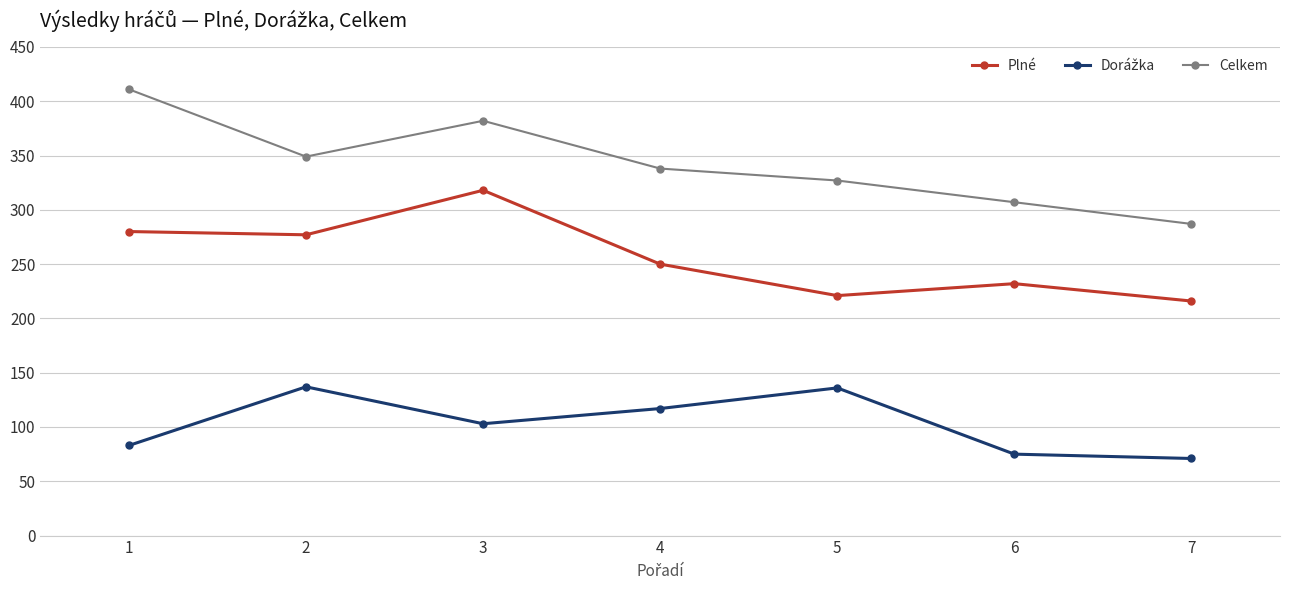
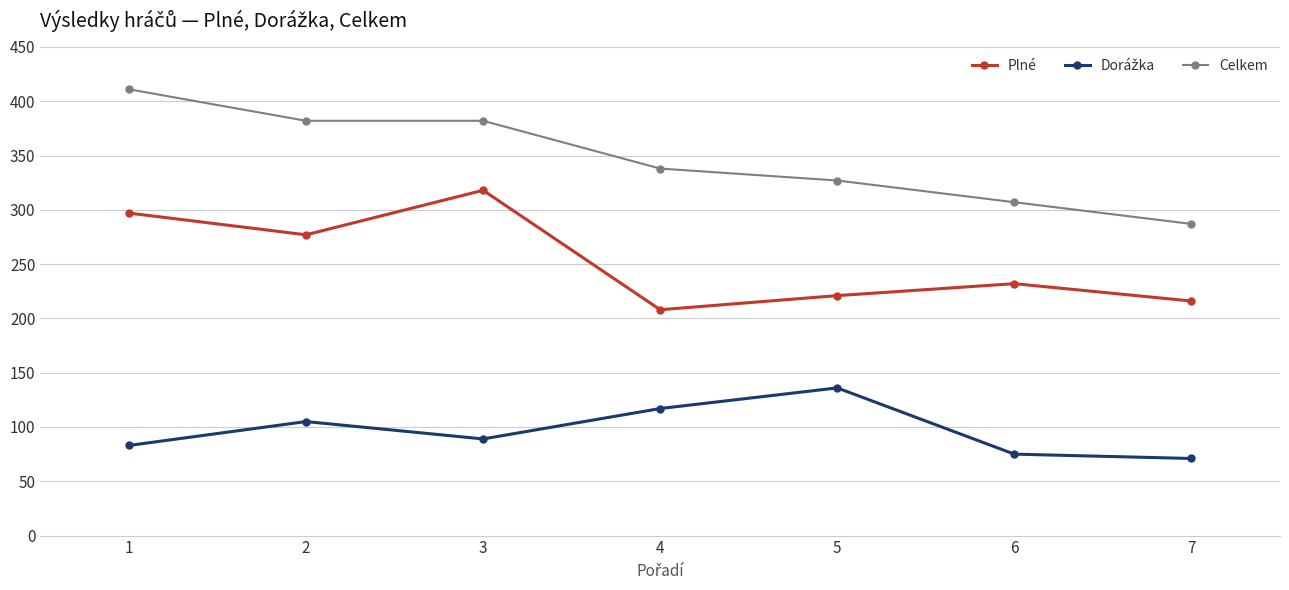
  {
    "Plné": {
-     "1": 280,
+     "1": 297,
      "2": 277,
      "3": 318,
-     "4": 250,
+     "4": 208,
      "5": 221,
      "6": 232,
      "7": 216
    },
    "Dorážka": {
      "1": 83,
-     "2": 137,
-     "3": 103,
+     "2": 105,
+     "3": 89,
      "4": 117,
      "5": 136,
      "6": 75,
      "7": 71
    },
    "Celkem": {
      "1": 411,
-     "2": 349,
+     "2": 382,
      "3": 382,
      "4": 338,
      "5": 327,
      "6": 307,
      "7": 287
    }
  }
